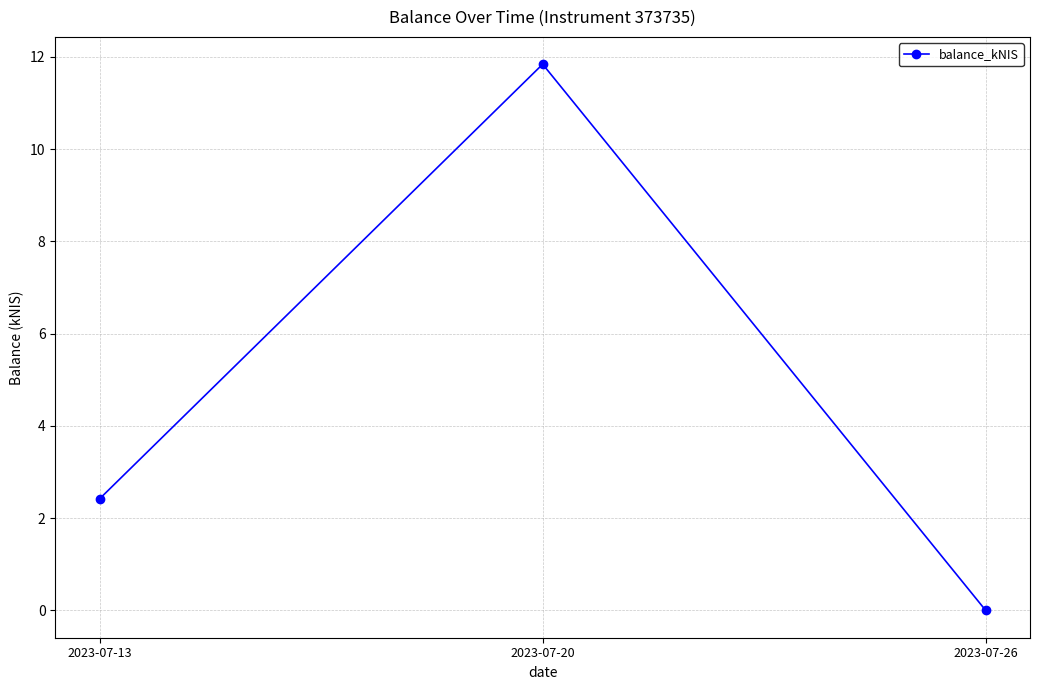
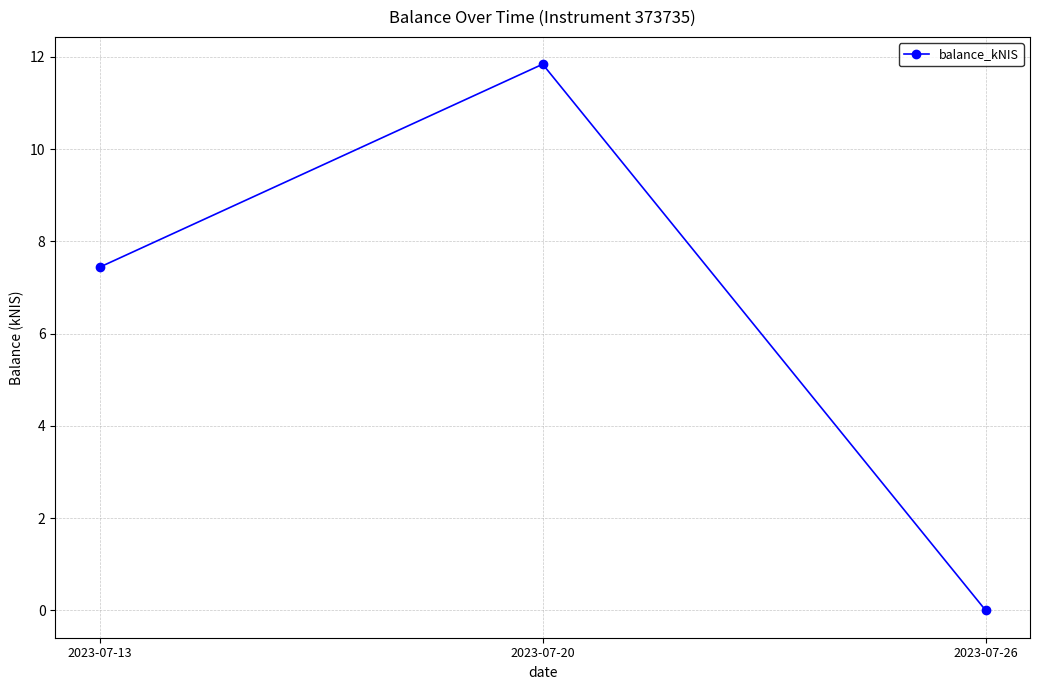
  {
-   "2023-07-13": 2.4,
+   "2023-07-13": 7.4,
    "2023-07-20": 11.8,
    "2023-07-26": 0.0
  }
